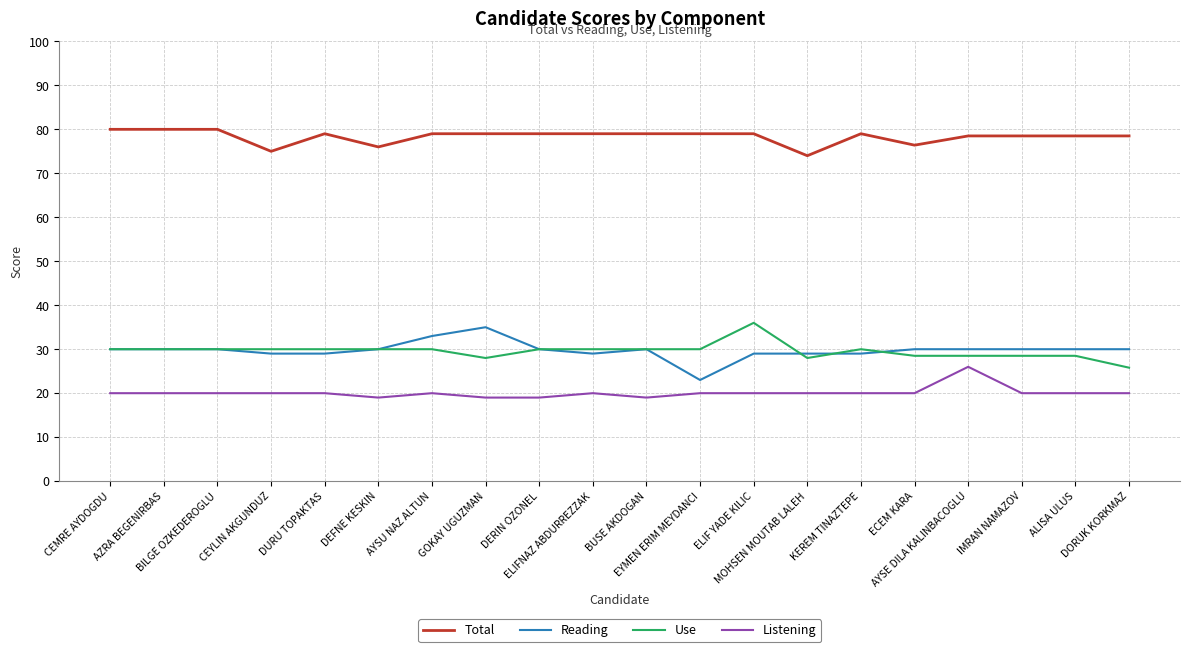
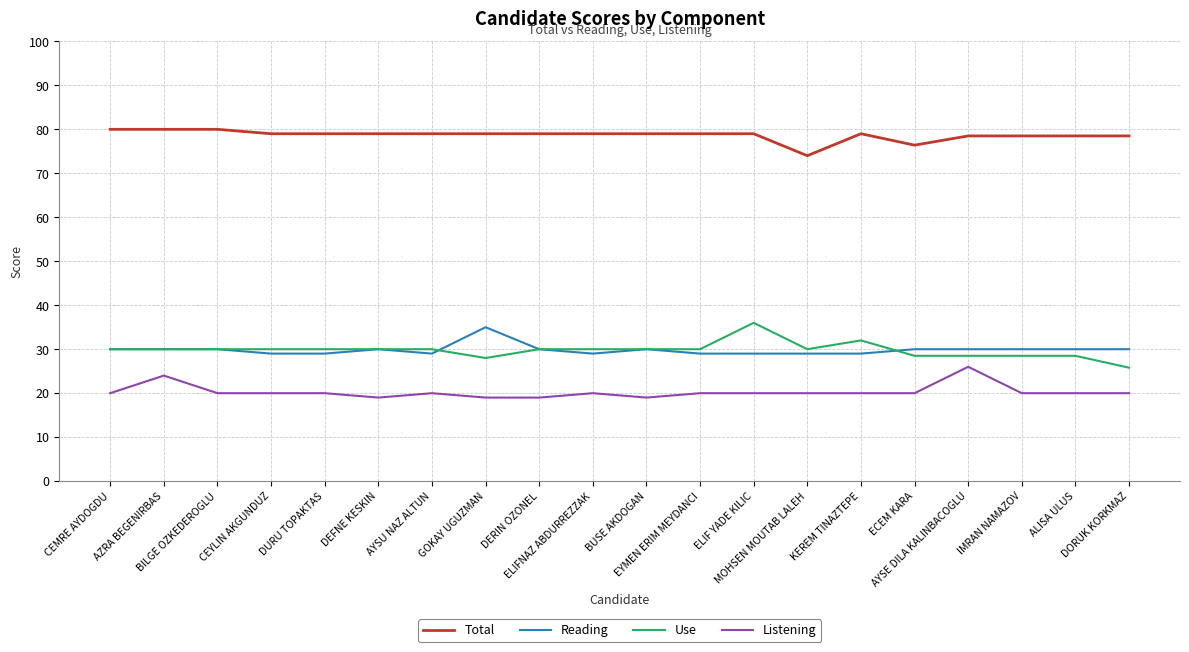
  {
    "Total": {
      "CEMRE AYDOGDU": 80,
      "AZRA BEGENIRBAS": 80,
      "BILGE OZKEDEROGLU": 80,
-     "CEYLIN AKGUNDUZ": 75,
+     "CEYLIN AKGUNDUZ": 79,
      "DURU TOPAKTAS": 79,
-     "DEFNE KESKIN": 76,
+     "DEFNE KESKIN": 79,
      "AYSU NAZ ALTUN": 79,
      "GOKAY UGUZMAN": 79,
      "DERIN OZONEL": 79,
      "ELIFNAZ ABDURREZZAK": 79,
      "BUSE AKDOGAN": 79,
      "EYMEN ERIM MEYDANCI": 79,
      "ELIF YADE KILIC": 79,
      "MOHSEN MOUTAB LALEH": 74,
      "KEREM TINAZTEPE": 79,
      "ECEM KARA": 76,
      "AYSE DILA KALINBACOGLU": 79,
      "IMRAN NAMAZOV": 79,
      "ALISA ULUS": 79,
      "DORUK KORKMAZ": 79
    },
    "Reading": {
      "CEYLIN AKGUNDUZ": 29,
      "DURU TOPAKTAS": 29,
-     "AYSU NAZ ALTUN": 33,
+     "AYSU NAZ ALTUN": 29,
      "GOKAY UGUZMAN": 35,
      "ELIFNAZ ABDURREZZAK": 29,
-     "EYMEN ERIM MEYDANCI": 23,
+     "EYMEN ERIM MEYDANCI": 29,
      "ELIF YADE KILIC": 29,
      "MOHSEN MOUTAB LALEH": 29,
      "KEREM TINAZTEPE": 29,
      "ECEM KARA": 30,
      "AYSE DILA KALINBACOGLU": 30,
      "IMRAN NAMAZOV": 30,
      "ALISA ULUS": 30,
      "DORUK KORKMAZ": 30
    },
    "Use": {
      "CEYLIN AKGUNDUZ": 30,
      "DURU TOPAKTAS": 30,
      "AYSU NAZ ALTUN": 30,
      "GOKAY UGUZMAN": 28,
      "ELIFNAZ ABDURREZZAK": 30,
      "EYMEN ERIM MEYDANCI": 30,
      "ELIF YADE KILIC": 36,
-     "MOHSEN MOUTAB LALEH": 28,
-     "KEREM TINAZTEPE": 30,
+     "MOHSEN MOUTAB LALEH": 30,
+     "KEREM TINAZTEPE": 32,
      "ECEM KARA": 29,
      "AYSE DILA KALINBACOGLU": 29,
      "IMRAN NAMAZOV": 29,
      "ALISA ULUS": 29,
      "DORUK KORKMAZ": 26
    },
    "Listening": {
      "CEMRE AYDOGDU": 20,
-     "AZRA BEGENIRBAS": 20,
+     "AZRA BEGENIRBAS": 24,
      "BILGE OZKEDEROGLU": 20,
      "CEYLIN AKGUNDUZ": 20,
      "DURU TOPAKTAS": 20,
      "DEFNE KESKIN": 19,
      "AYSU NAZ ALTUN": 20,
      "GOKAY UGUZMAN": 19,
      "DERIN OZONEL": 19,
      "ELIFNAZ ABDURREZZAK": 20,
      "BUSE AKDOGAN": 19,
      "EYMEN ERIM MEYDANCI": 20,
      "ELIF YADE KILIC": 20,
      "MOHSEN MOUTAB LALEH": 20,
      "KEREM TINAZTEPE": 20,
      "ECEM KARA": 20,
      "AYSE DILA KALINBACOGLU": 26,
      "IMRAN NAMAZOV": 20,
      "ALISA ULUS": 20,
      "DORUK KORKMAZ": 20
    }
  }
